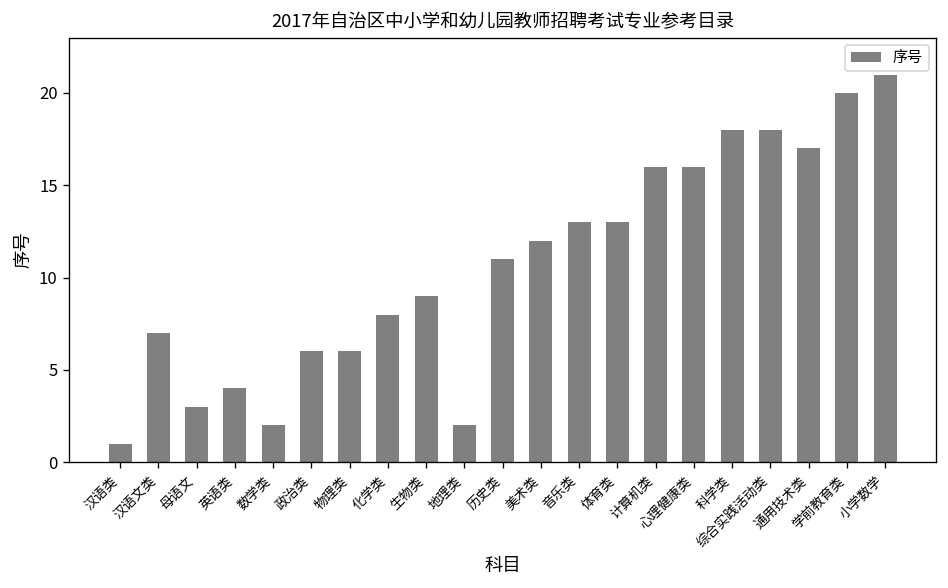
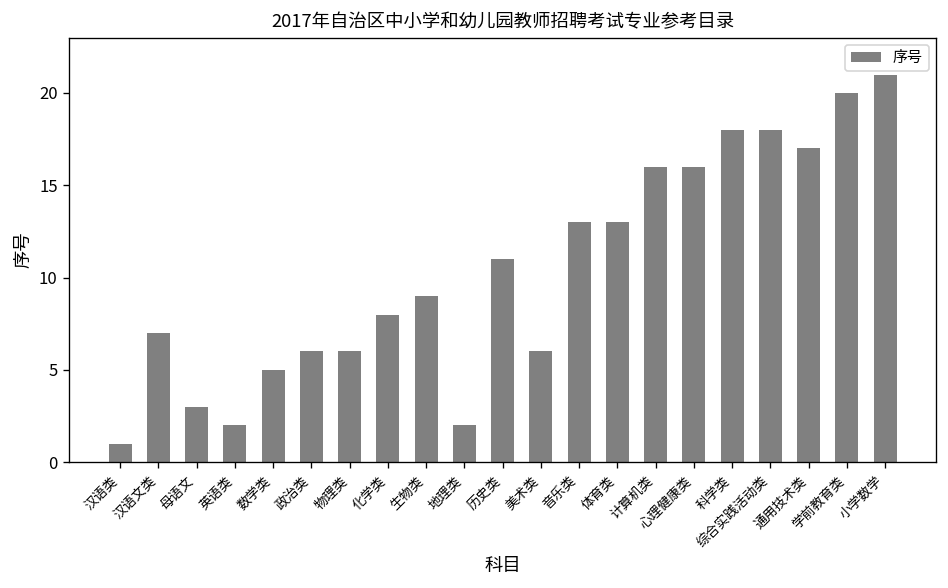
  {
    "汉语类": 1,
    "汉语文类": 7,
    "母语文": 3,
-   "英语类": 4,
-   "数学类": 2,
+   "英语类": 2,
+   "数学类": 5,
    "政治类": 6,
    "物理类": 6,
    "化学类": 8,
    "生物类": 9,
    "地理类": 2,
    "历史类": 11,
-   "美术类": 12,
+   "美术类": 6,
    "音乐类": 13,
    "体育类": 13,
    "计算机类": 16,
    "心理健康类": 16,
    "科学类": 18,
    "综合实践活动类": 18,
    "通用技术类": 17,
    "学前教育类": 20,
    "小学数学": 21
  }
